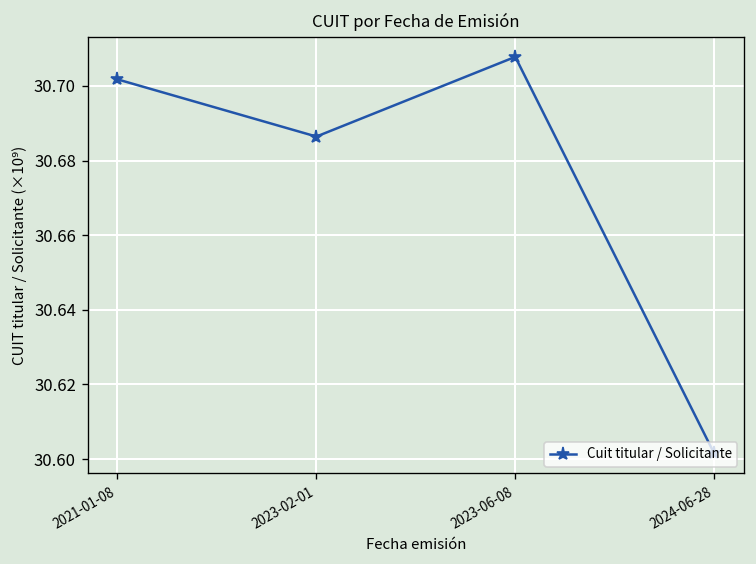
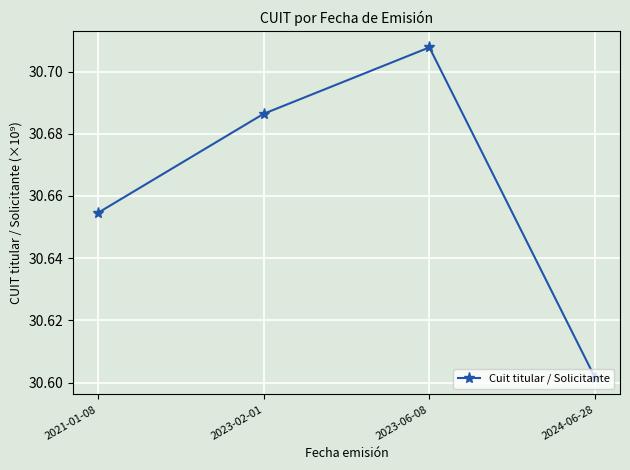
  {
-   "2021-01-08": 30.702,
+   "2021-01-08": 30.655,
    "2023-02-01": 30.686,
    "2023-06-08": 30.708
  }
